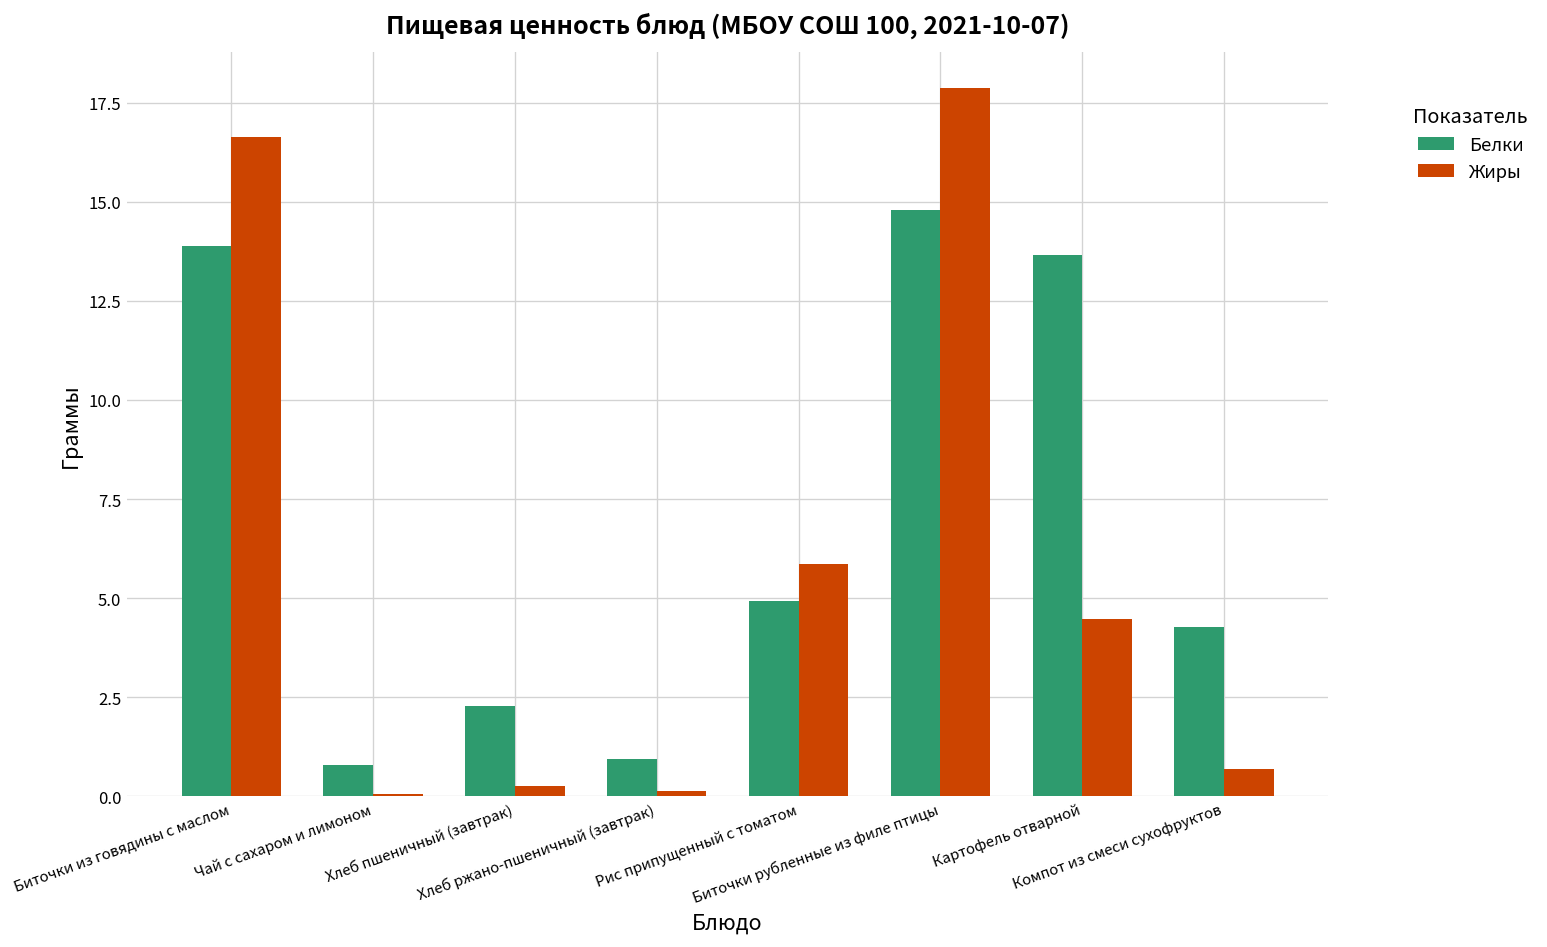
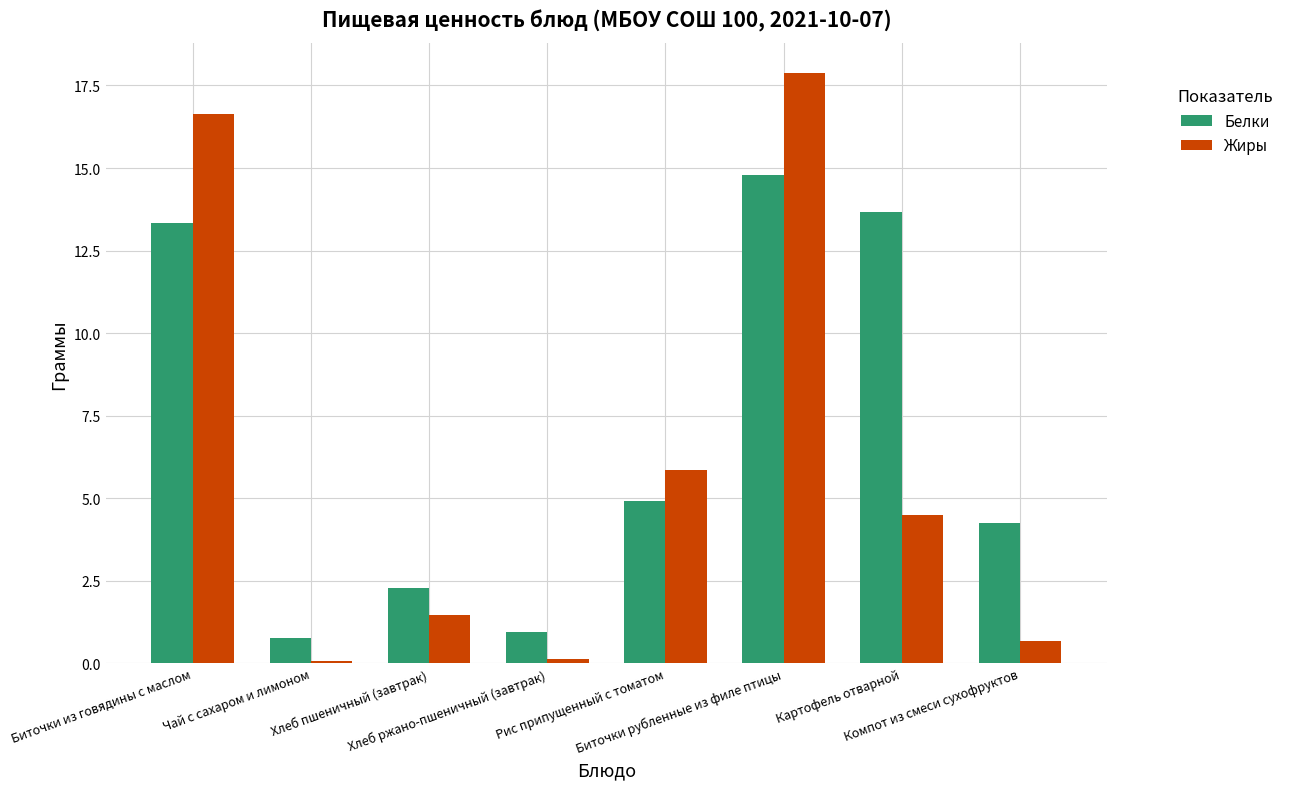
  {
    "Белки": {
-     "Биточки из говядины с маслом": 13.9,
+     "Биточки из говядины с маслом": 13.3,
      "Чай с сахаром и лимоном": 0.8,
      "Хлеб пшеничный (завтрак)": 2.3,
      "Хлеб ржано-пшеничный (завтрак)": 0.9,
      "Рис припущенный с томатом": 4.9,
      "Биточки рубленные из филе птицы": 14.8,
      "Картофель отварной": 13.7,
      "Компот из смеси сухофруктов": 4.3
    },
    "Жиры": {
      "Биточки из говядины с маслом": 16.6,
-     "Хлеб пшеничный (завтрак)": 0.3,
+     "Хлеб пшеничный (завтрак)": 1.5,
      "Хлеб ржано-пшеничный (завтрак)": 0.1,
      "Рис припущенный с томатом": 5.9,
      "Биточки рубленные из филе птицы": 17.9,
      "Картофель отварной": 4.5,
      "Компот из смеси сухофруктов": 0.7
    }
  }
